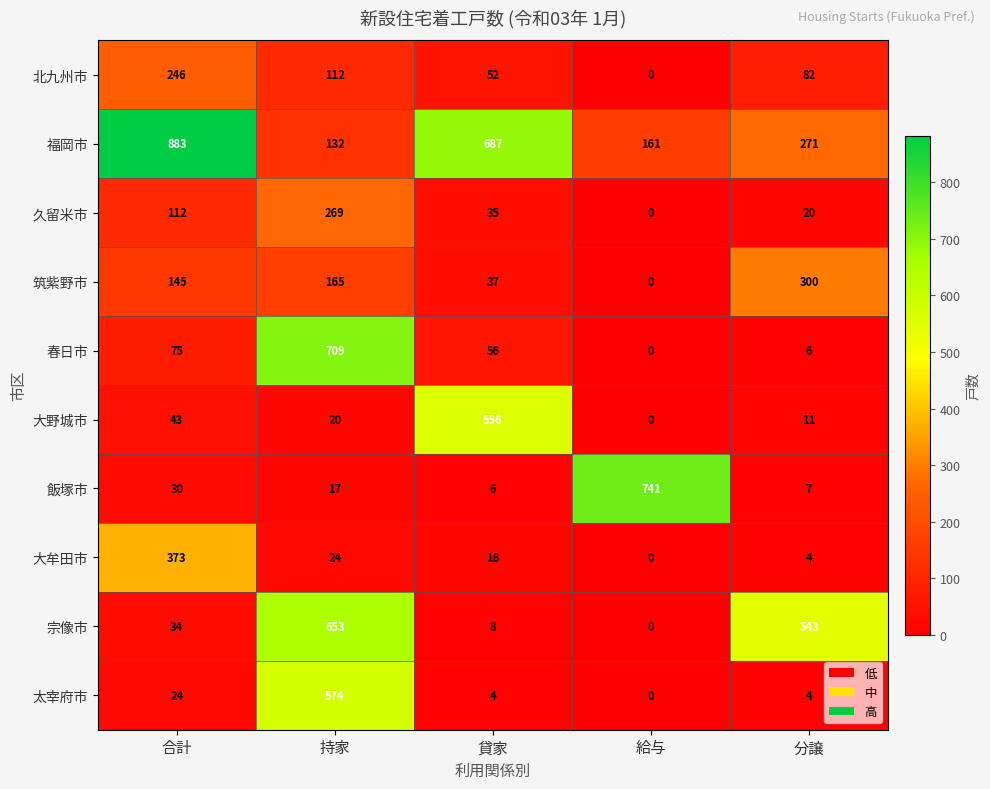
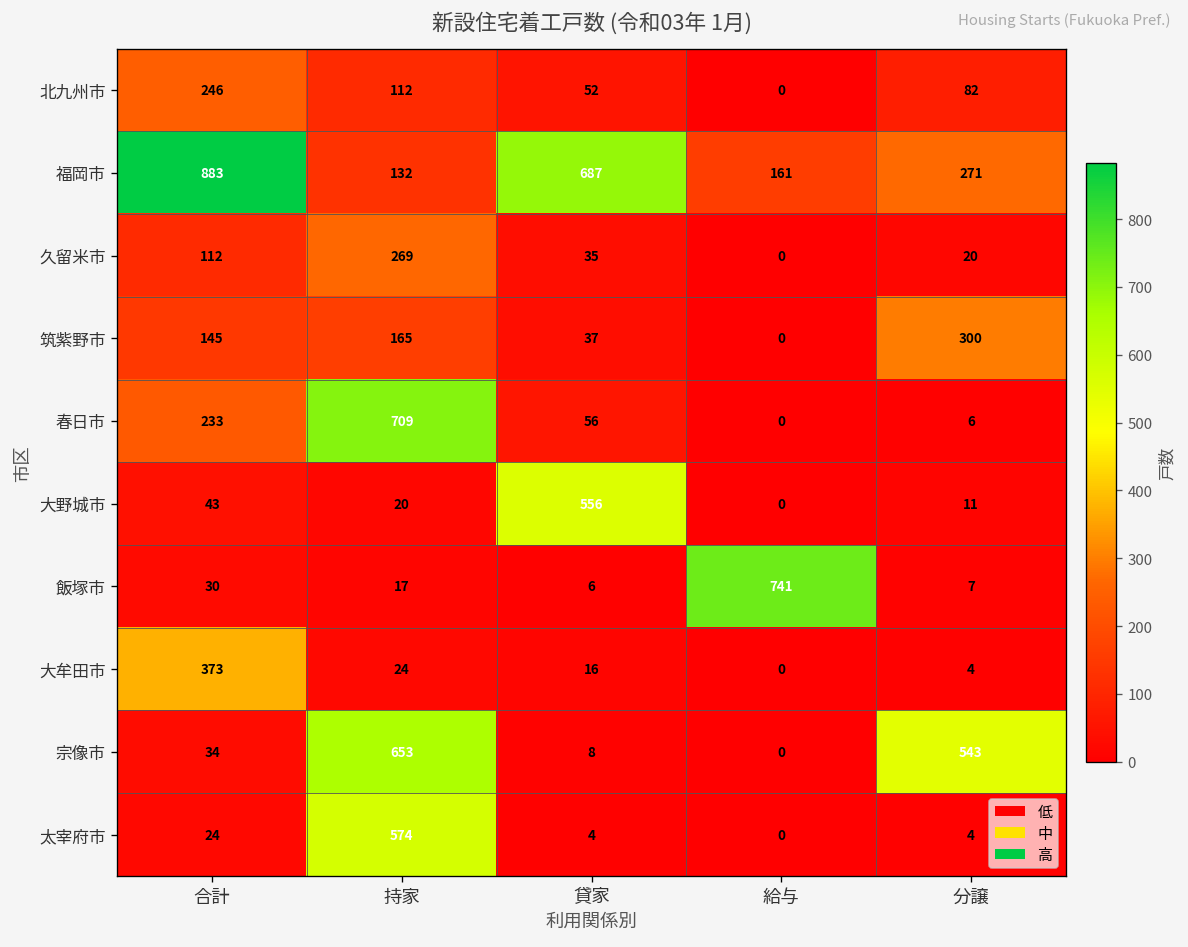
  {
    "北九州市": {
      "合計": 246,
      "持家": 112,
      "貸家": 52,
      "給与": 0,
      "分譲": 82
    },
    "福岡市": {
      "合計": 883,
      "持家": 132,
      "貸家": 687,
      "給与": 161,
      "分譲": 271
    },
    "久留米市": {
      "合計": 112,
      "持家": 269,
      "貸家": 35,
      "給与": 0,
      "分譲": 20
    },
    "筑紫野市": {
      "合計": 145,
      "持家": 165,
      "貸家": 37,
      "給与": 0,
      "分譲": 300
    },
    "春日市": {
-     "合計": 75,
+     "合計": 233,
      "持家": 709,
      "貸家": 56,
      "給与": 0,
      "分譲": 6
    },
    "大野城市": {
      "合計": 43,
      "持家": 20,
      "貸家": 556,
      "給与": 0,
      "分譲": 11
    },
    "飯塚市": {
      "合計": 30,
      "持家": 17,
      "貸家": 6,
      "給与": 741,
      "分譲": 7
    },
    "大牟田市": {
      "合計": 373,
      "持家": 24,
      "貸家": 16,
      "給与": 0,
      "分譲": 4
    },
    "宗像市": {
      "合計": 34,
      "持家": 653,
      "貸家": 8,
      "給与": 0,
      "分譲": 543
    },
    "太宰府市": {
      "合計": 24,
      "持家": 574,
      "貸家": 4,
      "給与": 0,
      "分譲": 4
    }
  }
